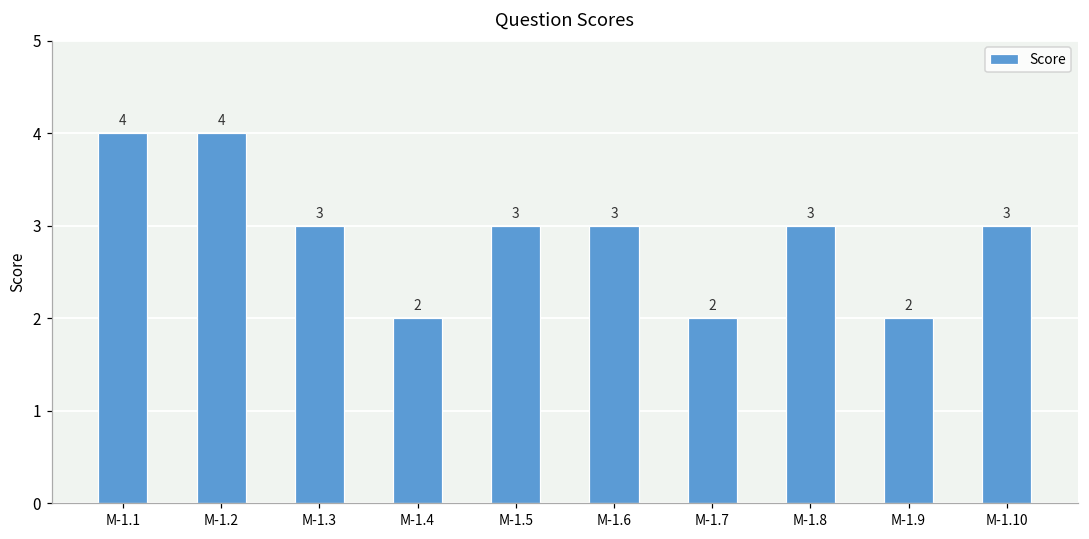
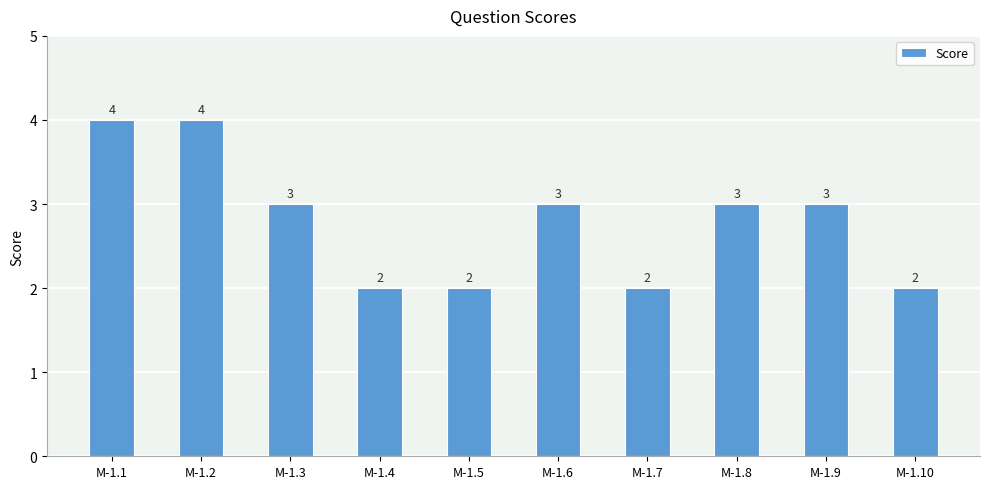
  {
    "M-1.1": 4,
    "M-1.2": 4,
    "M-1.3": 3,
    "M-1.4": 2,
-   "M-1.5": 3,
+   "M-1.5": 2,
    "M-1.6": 3,
    "M-1.7": 2,
    "M-1.8": 3,
-   "M-1.9": 2,
-   "M-1.10": 3
+   "M-1.9": 3,
+   "M-1.10": 2
  }
